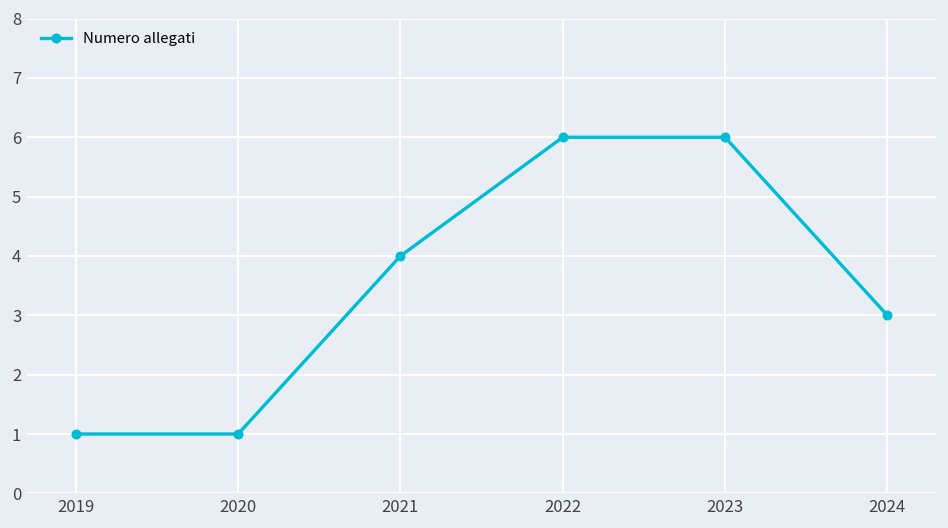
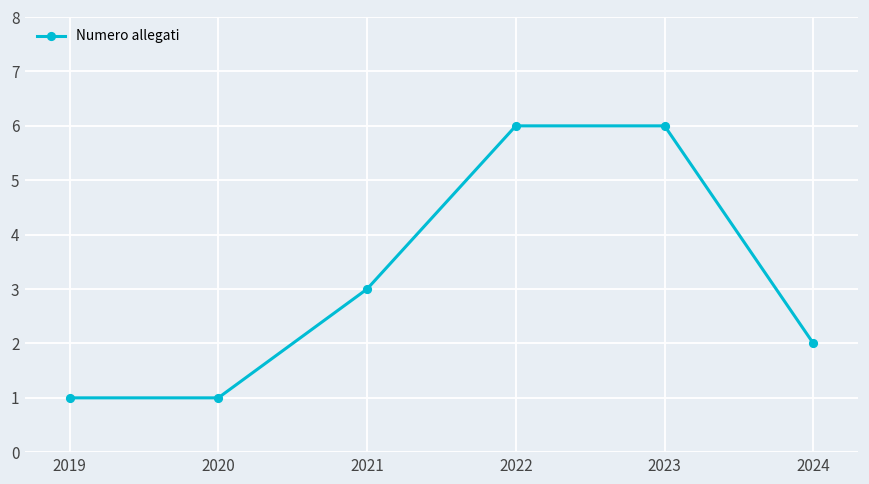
  {
    "2019": 1,
    "2020": 1,
-   "2021": 4,
+   "2021": 3,
    "2022": 6,
    "2023": 6,
-   "2024": 3
+   "2024": 2
  }
